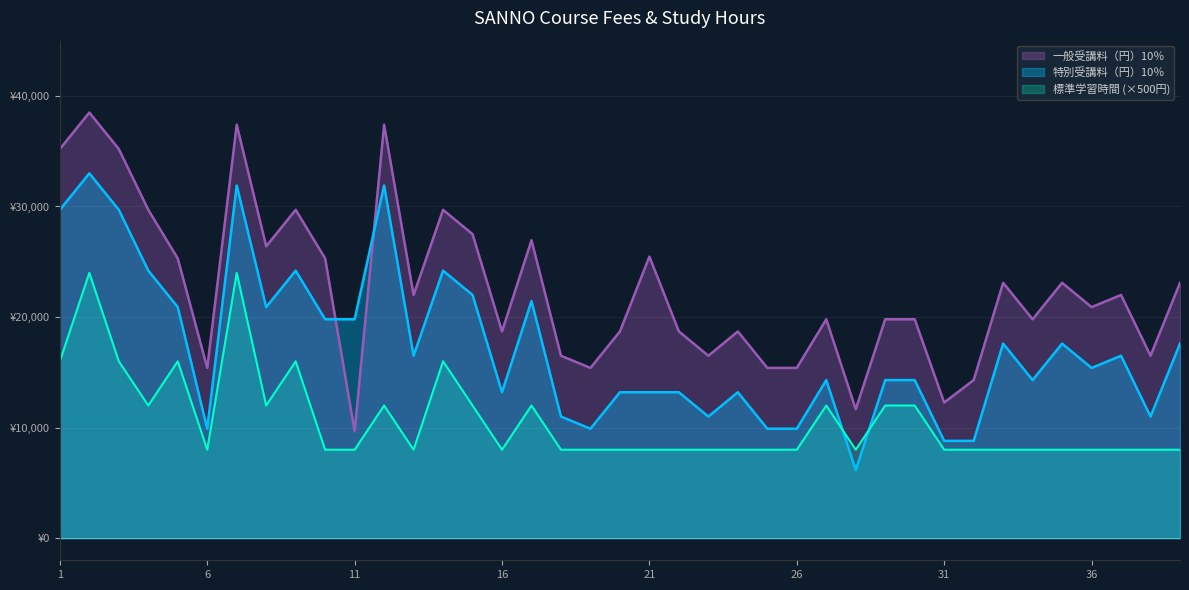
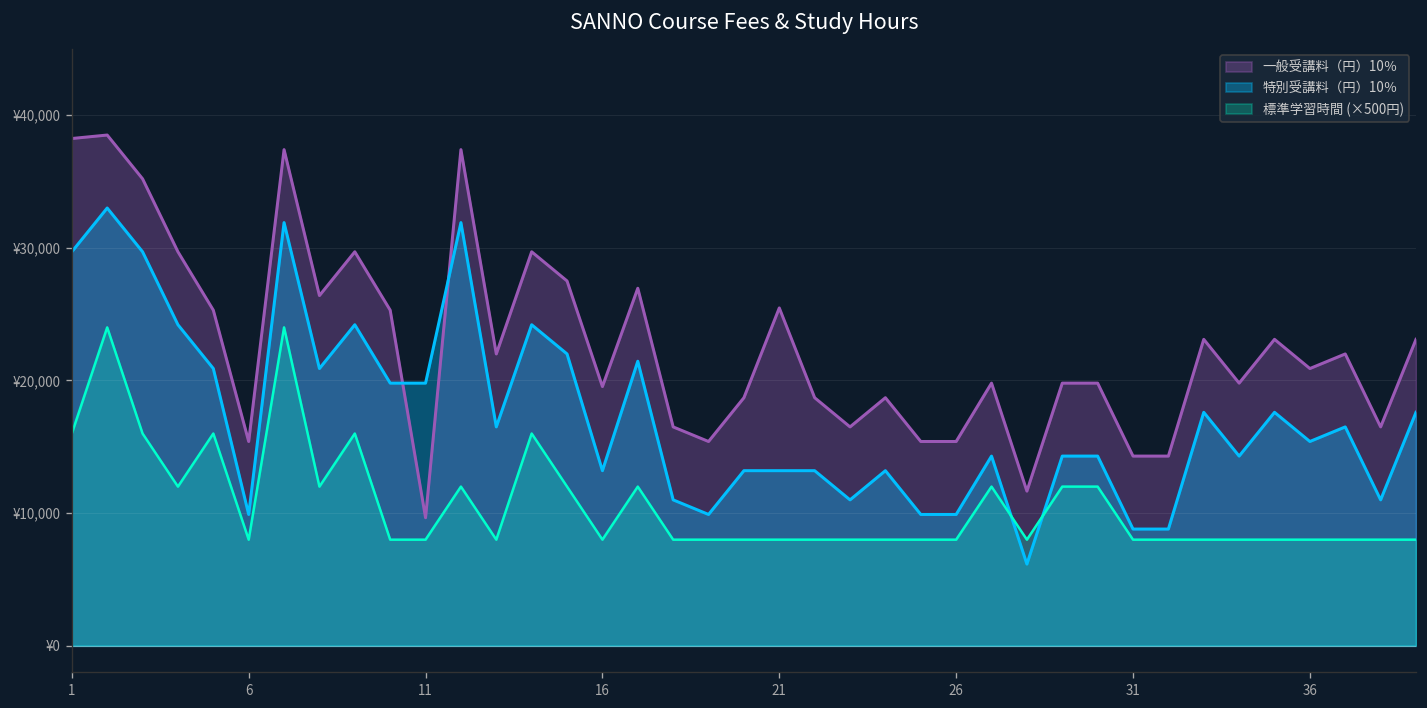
  {
    "一般受講料（円）10％": {
-     "1": "¥35,200",
+     "1": "¥38,200",
      "6": "¥15,400",
      "11": "¥9,700",
-     "16": "¥18,700",
+     "16": "¥19,500",
      "21": "¥25,500",
      "26": "¥15,400",
-     "31": "¥12,300",
+     "31": "¥14,300",
      "36": "¥20,900"
    }
  }
